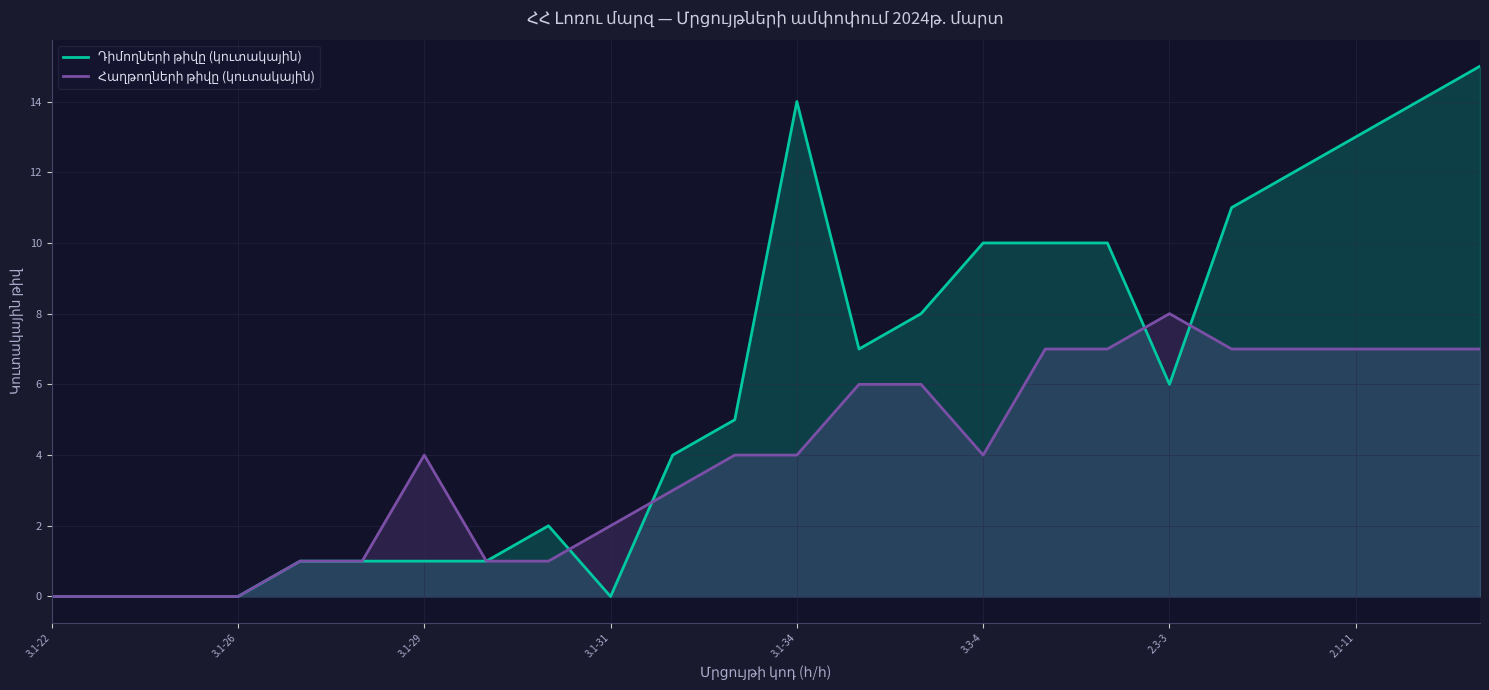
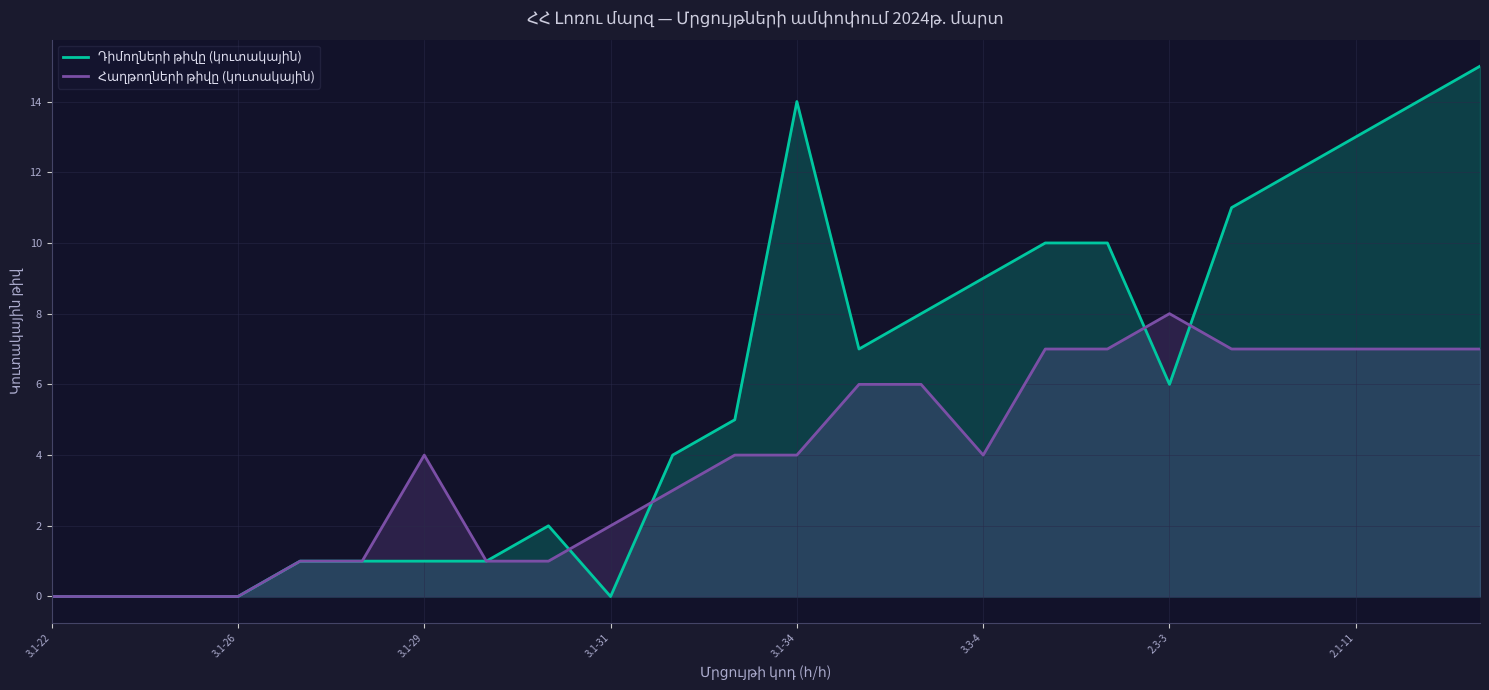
  {
    "Դիմողների թիվը (կուտակային)": {
      "3.1-29": 1,
      "3.1-31": 0,
      "3.1-34": 14,
-     "3.3-4": 10,
+     "3.3-4": 9,
      "2.3-3": 6,
      "2.1-11": 13
    },
    "Հաղթողների թիվը (կուտակային)": {
      "3.1-29": 4,
      "3.1-31": 2,
      "3.1-34": 4,
      "3.3-4": 4,
      "2.3-3": 8,
      "2.1-11": 7
    }
  }
